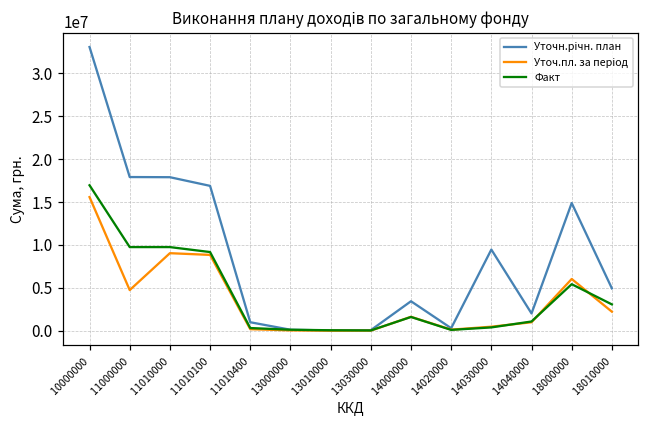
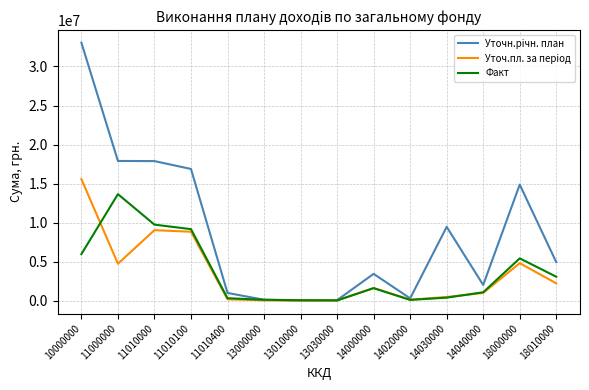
  {
    "Уточн.річн. план": {
      "10000000": 33000000,
      "11000000": 18000000,
      "11010000": 18000000,
      "11010100": 17000000,
      "11010400": 1000000,
      "14000000": 3000000,
      "14030000": 9000000,
      "14040000": 2000000,
      "18000000": 15000000,
      "18010000": 5000000
    },
    "Уточ.пл. за період": {
      "10000000": 16000000,
      "11000000": 5000000,
      "11010000": 9000000,
      "11010100": 9000000,
-     "18000000": 6000000,
+     "18000000": 5000000,
      "18010000": 2000000
    },
    "Факт": {
-     "10000000": 17000000,
-     "11000000": 10000000,
+     "10000000": 6000000,
+     "11000000": 14000000,
      "11010000": 10000000,
      "11010100": 9000000,
      "18000000": 5000000,
      "18010000": 3000000
    }
  }
